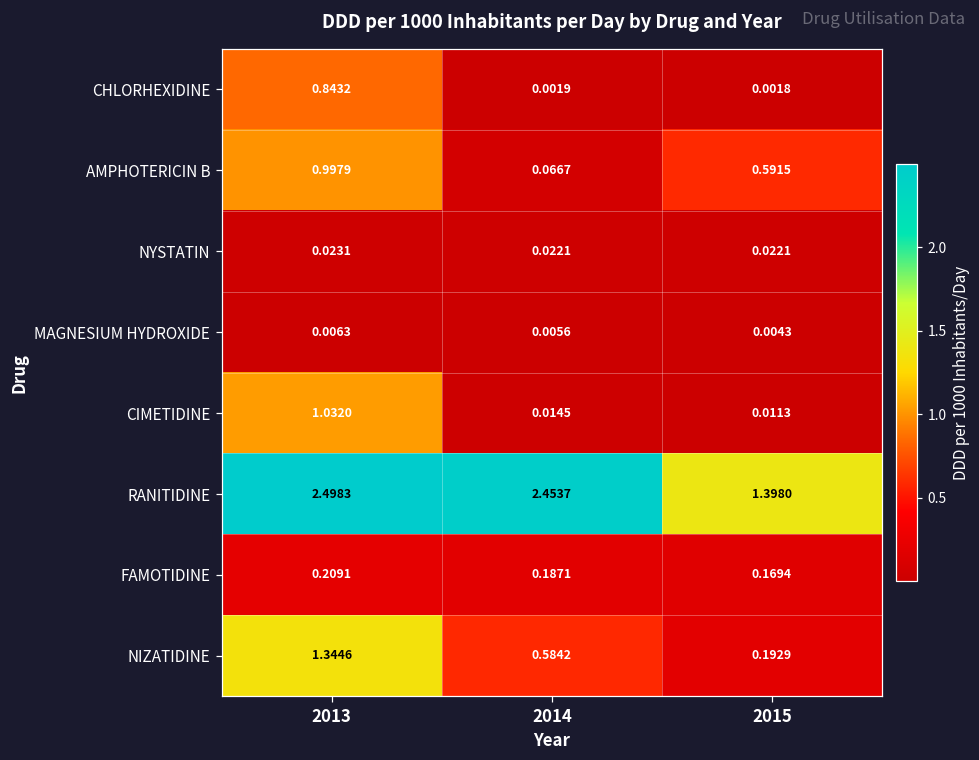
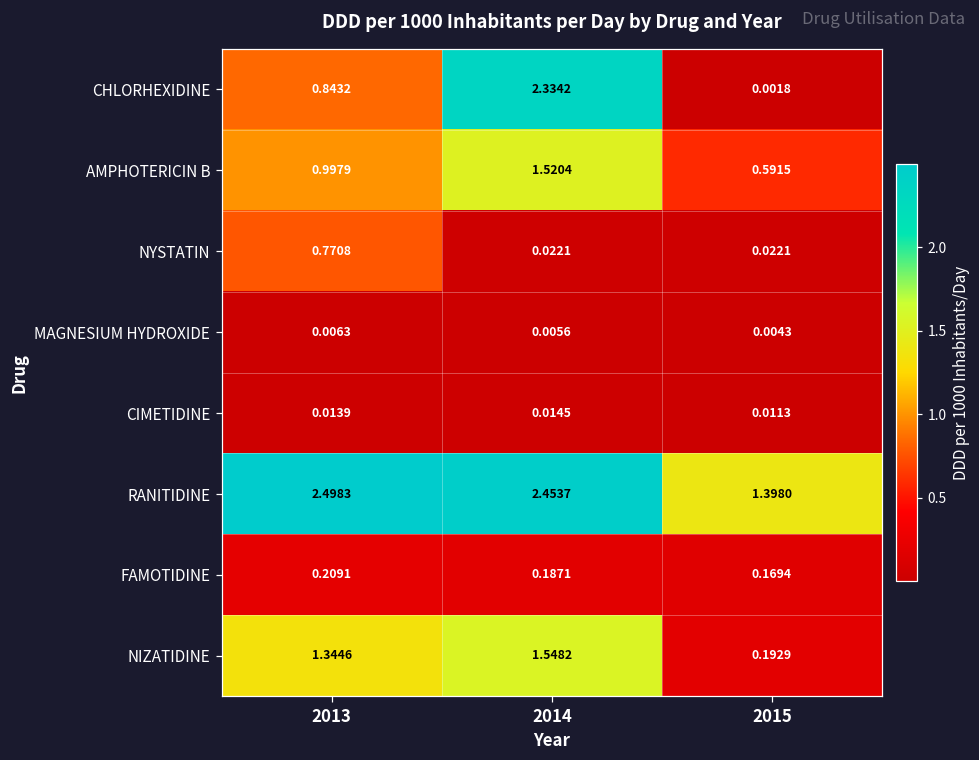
  {
    "CHLORHEXIDINE": {
      "2013": 0.8432,
-     "2014": 0.0019,
+     "2014": 2.3342,
      "2015": 0.0018
    },
    "AMPHOTERICIN B": {
      "2013": 0.9979,
-     "2014": 0.0667,
+     "2014": 1.5204,
      "2015": 0.5915
    },
    "NYSTATIN": {
-     "2013": 0.0231,
+     "2013": 0.7708,
      "2014": 0.0221,
      "2015": 0.0221
    },
    "MAGNESIUM HYDROXIDE": {
      "2013": 0.0063,
      "2014": 0.0056,
      "2015": 0.0043
    },
    "CIMETIDINE": {
-     "2013": 1.0320,
+     "2013": 0.0139,
      "2014": 0.0145,
      "2015": 0.0113
    },
    "RANITIDINE": {
      "2013": 2.4983,
      "2014": 2.4537,
      "2015": 1.3980
    },
    "FAMOTIDINE": {
      "2013": 0.2091,
      "2014": 0.1871,
      "2015": 0.1694
    },
    "NIZATIDINE": {
      "2013": 1.3446,
-     "2014": 0.5842,
+     "2014": 1.5482,
      "2015": 0.1929
    }
  }
